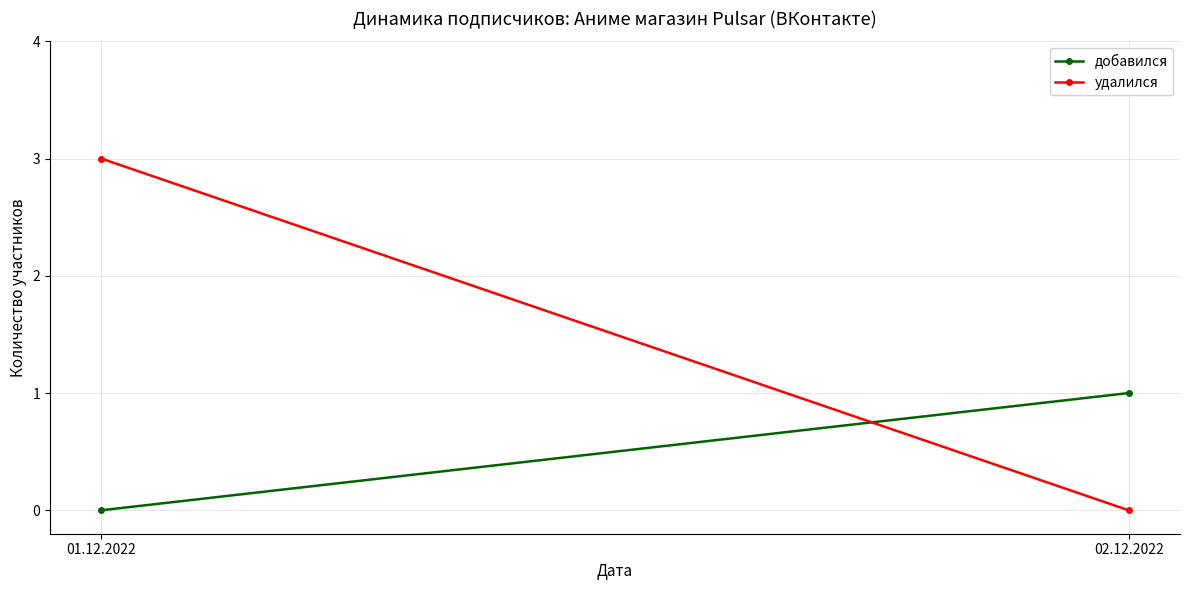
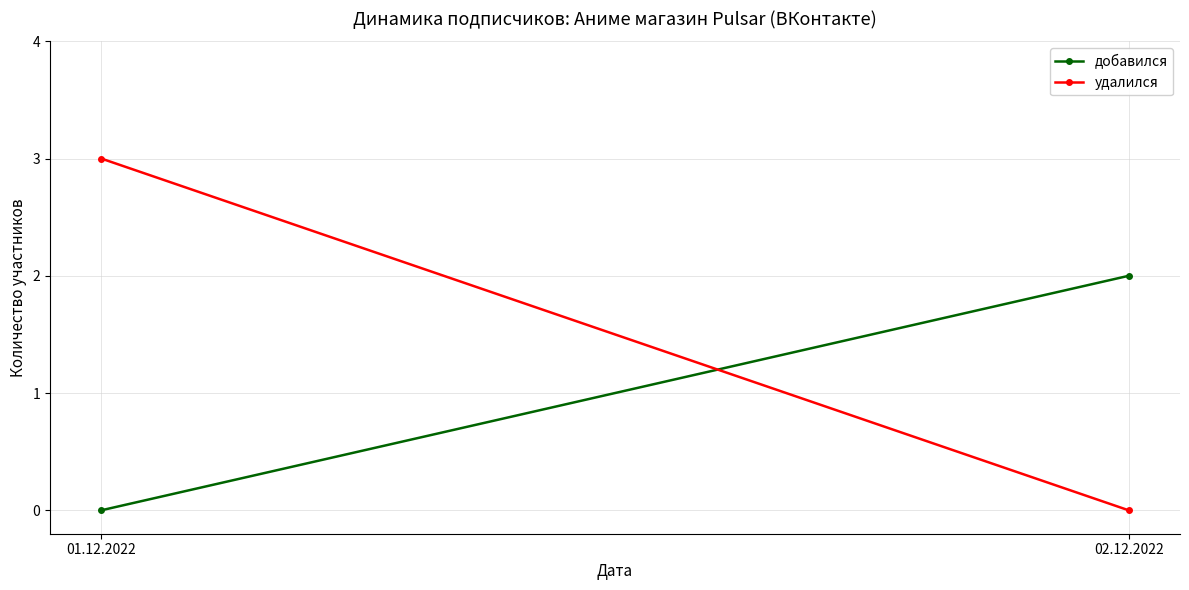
  {
    "добавился": {
      "01.12.2022": 0,
-     "02.12.2022": 1
+     "02.12.2022": 2
    },
    "удалился": {
      "01.12.2022": 3,
      "02.12.2022": 0
    }
  }
